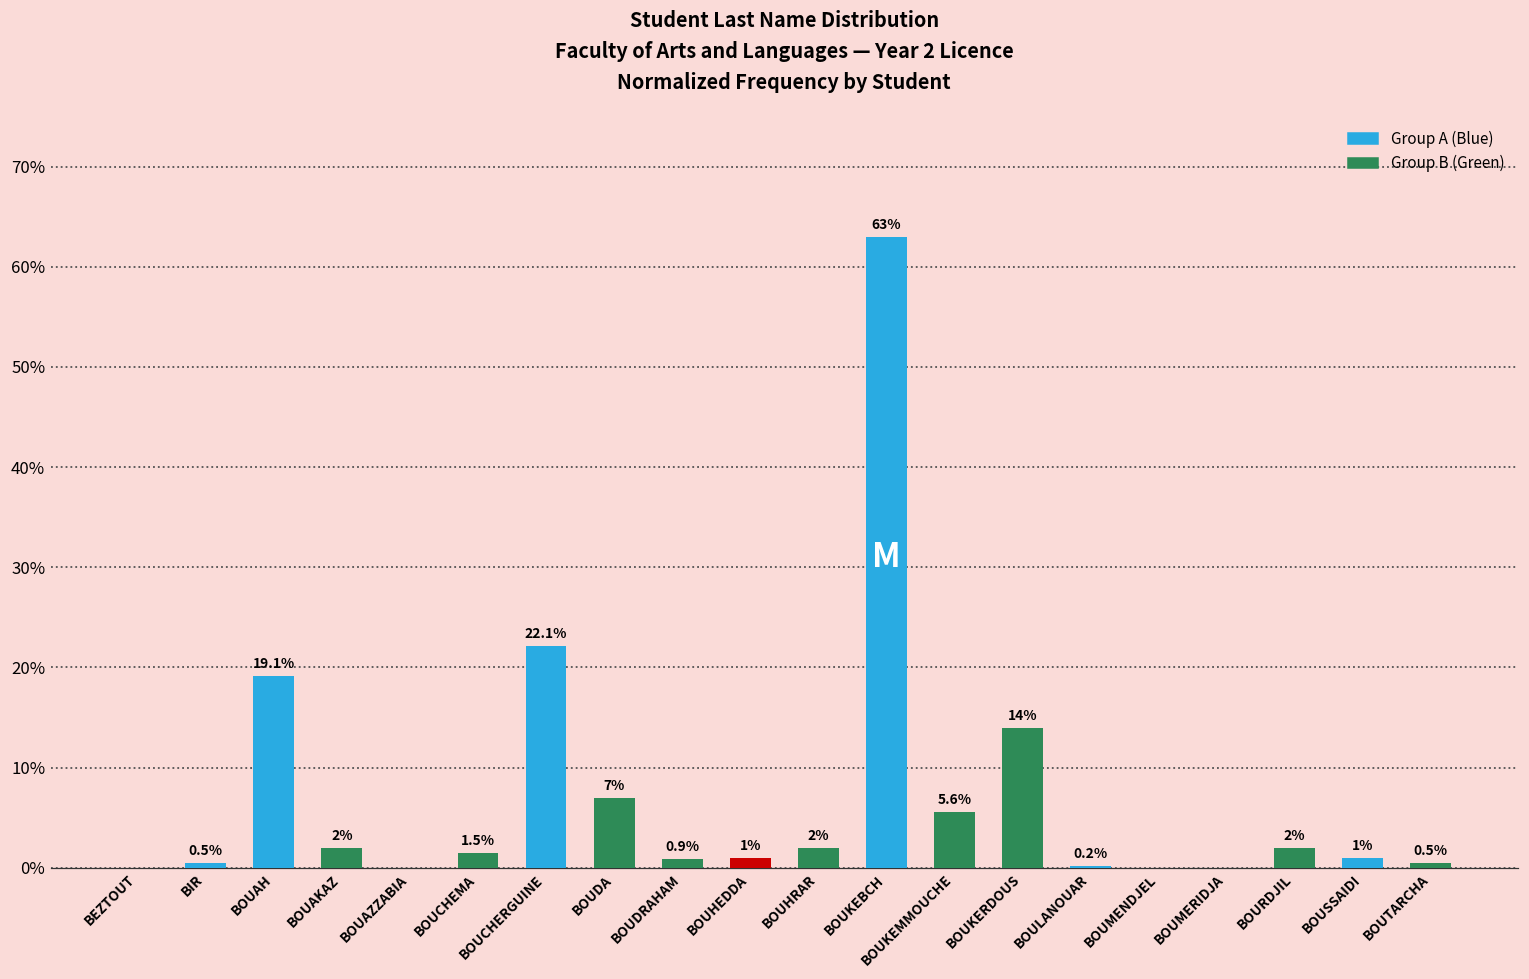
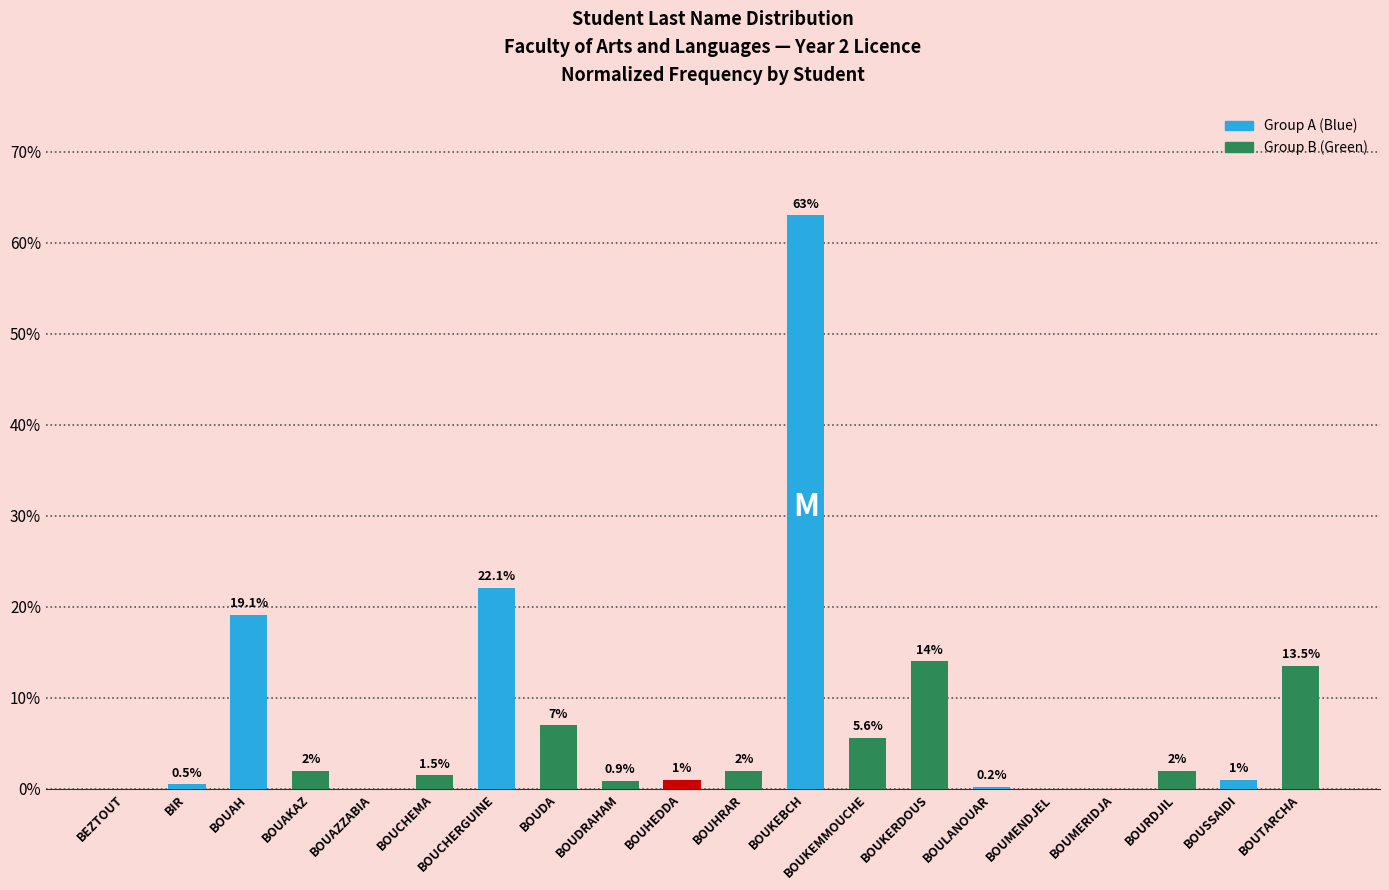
  {
    "BIR": "0.5%",
    "BOUAH": "19.1%",
    "BOUAKAZ": "2%",
    "BOUCHEMA": "1.5%",
    "BOUCHERGUINE": "22.1%",
    "BOUDA": "7%",
    "BOUDRAHAM": "0.9%",
    "BOUHEDDA": "1%",
    "BOUHRAR": "2%",
    "BOUKEBCH": "63%",
    "BOUKEMMOUCHE": "5.6%",
    "BOUKERDOUS": "14%",
    "BOULANOUAR": "0.2%",
    "BOURDJIL": "2%",
    "BOUSSAIDI": "1%",
-   "BOUTARCHA": "0.5%"
+   "BOUTARCHA": "13.5%"
  }
